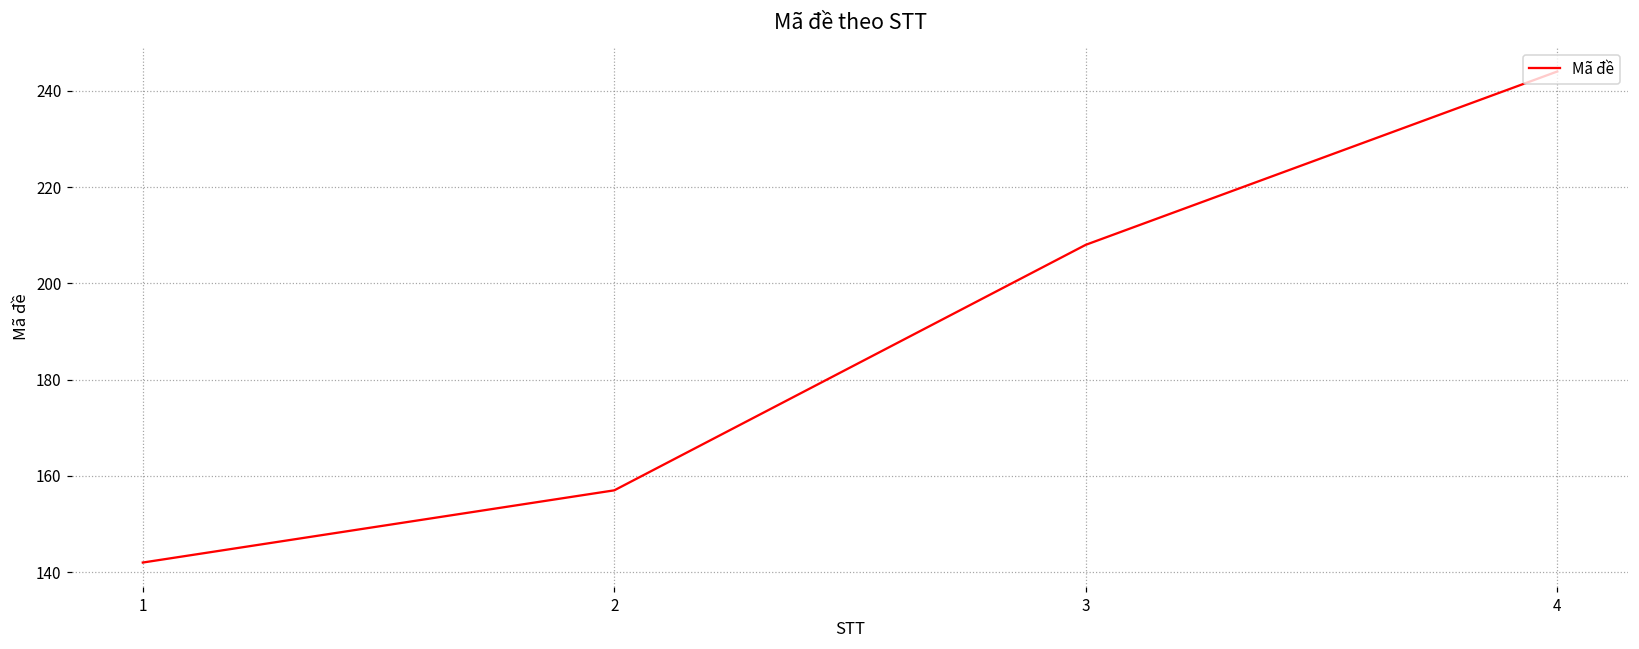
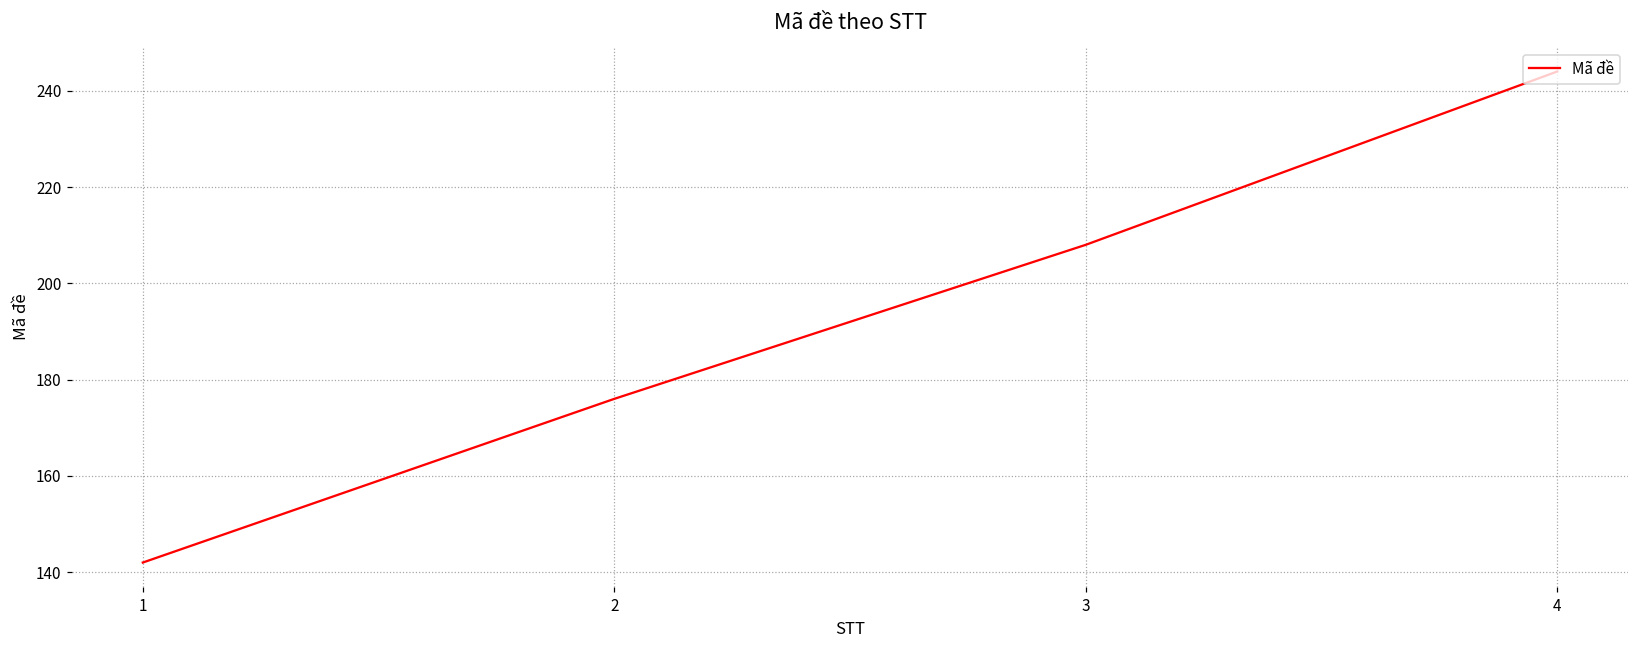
  {
    "1": 142,
-   "2": 157,
+   "2": 176,
    "3": 208
  }
